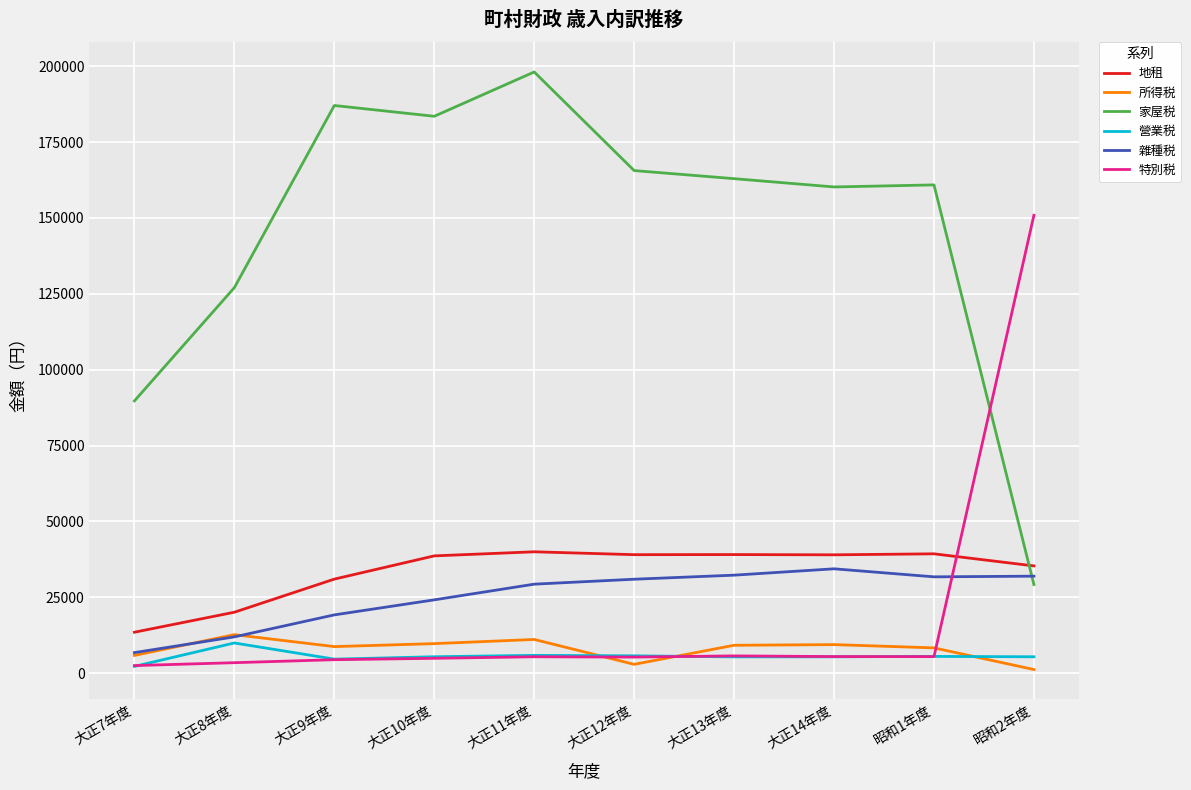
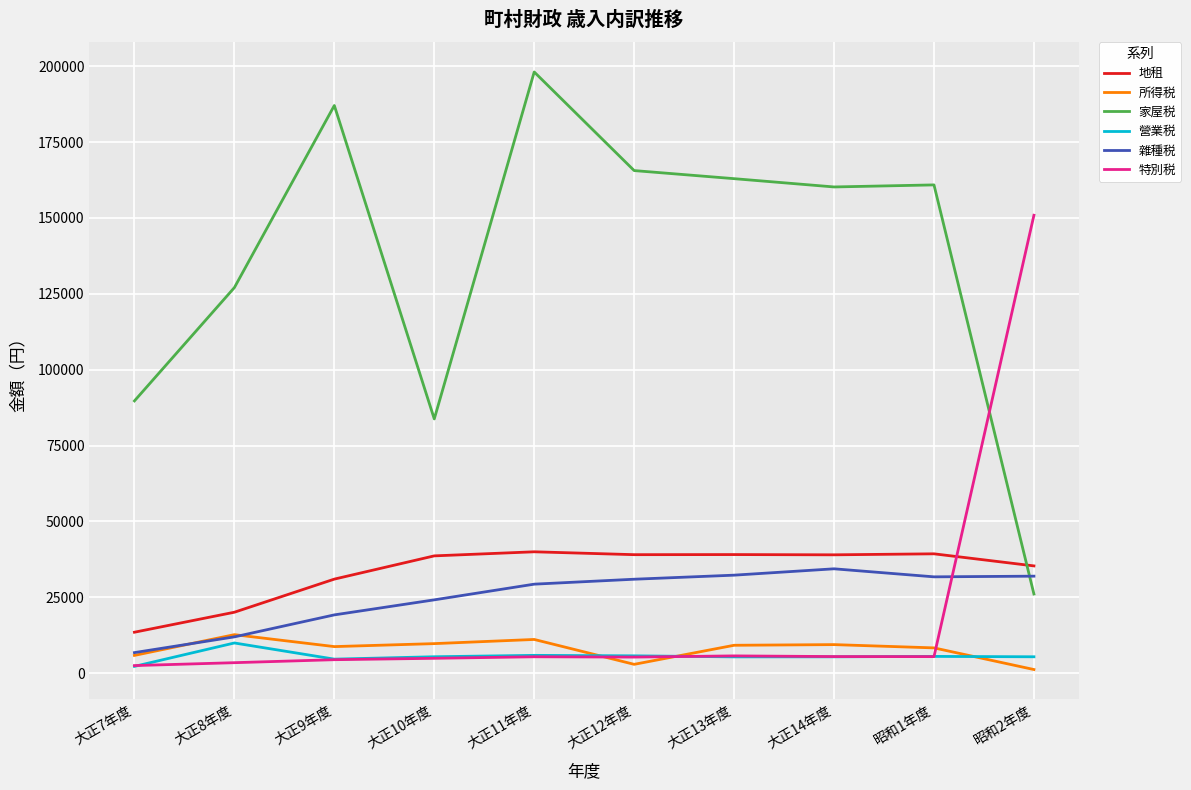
  {
    "地租": {
      "大正7年度": 14000,
      "大正8年度": 20000,
      "大正9年度": 31000,
      "大正10年度": 39000,
      "大正11年度": 40000,
      "大正12年度": 39000,
      "大正13年度": 39000,
      "大正14年度": 39000,
      "昭和1年度": 39000,
      "昭和2年度": 35000
    },
    "所得税": {
      "大正7年度": 6000,
      "大正9年度": 9000,
      "大正10年度": 10000,
      "大正11年度": 11000,
      "大正12年度": 3000,
      "大正13年度": 9000,
      "大正14年度": 9000,
      "昭和1年度": 8000,
      "昭和2年度": 1000
    },
    "家屋税": {
      "大正7年度": 90000,
      "大正8年度": 127000,
      "大正9年度": 187000,
-     "大正10年度": 184000,
+     "大正10年度": 84000,
      "大正11年度": 198000,
      "大正12年度": 166000,
      "大正13年度": 163000,
      "大正14年度": 160000,
      "昭和1年度": 161000,
-     "昭和2年度": 29000
+     "昭和2年度": 26000
    },
    "營業税": {
      "大正8年度": 10000,
      "昭和2年度": 5000
    },
    "雜種税": {
      "大正7年度": 7000,
      "大正9年度": 19000,
      "大正10年度": 24000,
      "大正11年度": 29000,
      "大正12年度": 31000,
      "大正13年度": 32000,
      "大正14年度": 34000,
      "昭和1年度": 32000,
      "昭和2年度": 32000
    },
    "特別税": {
      "大正8年度": 3000,
      "昭和2年度": 151000
    }
  }
